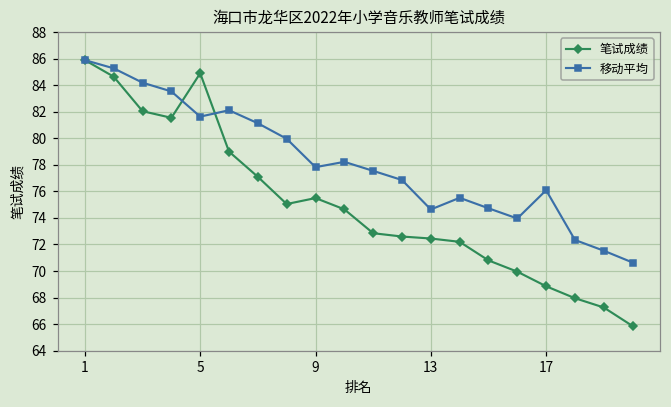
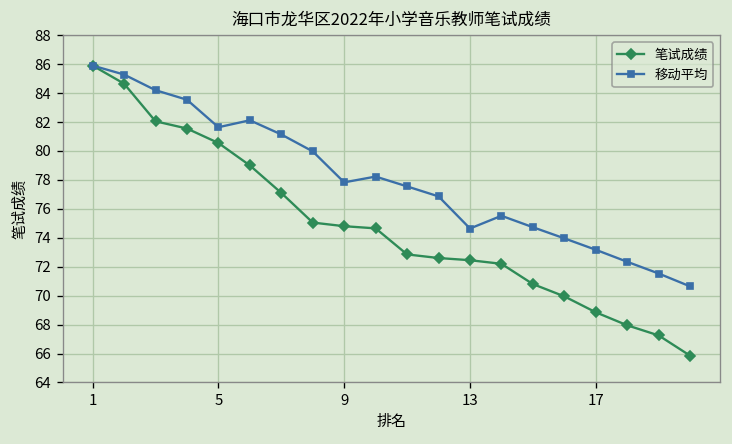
  {
    "笔试成绩": {
-     "5": 84.9,
-     "9": 75.5,
+     "5": 80.6,
+     "9": 74.8,
      "13": 72.5,
      "17": 68.9
    },
    "移动平均": {
      "5": 81.6,
      "9": 77.8,
      "13": 74.6,
-     "17": 76.1
+     "17": 73.2
    }
  }
